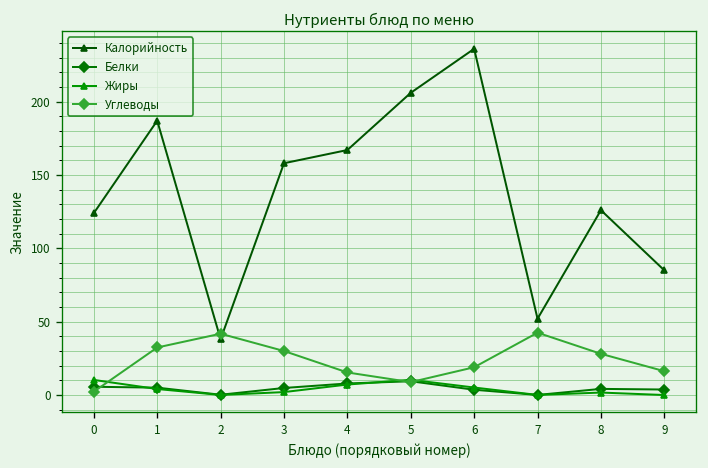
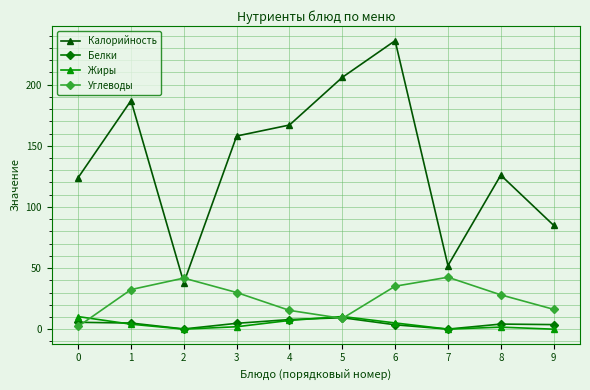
  {
    "Углеводы": {
      "0": 2,
      "1": 32,
      "2": 42,
      "3": 30,
      "4": 15,
-     "6": 19,
+     "6": 35,
      "7": 43,
      "8": 28,
      "9": 16
    }
  }
